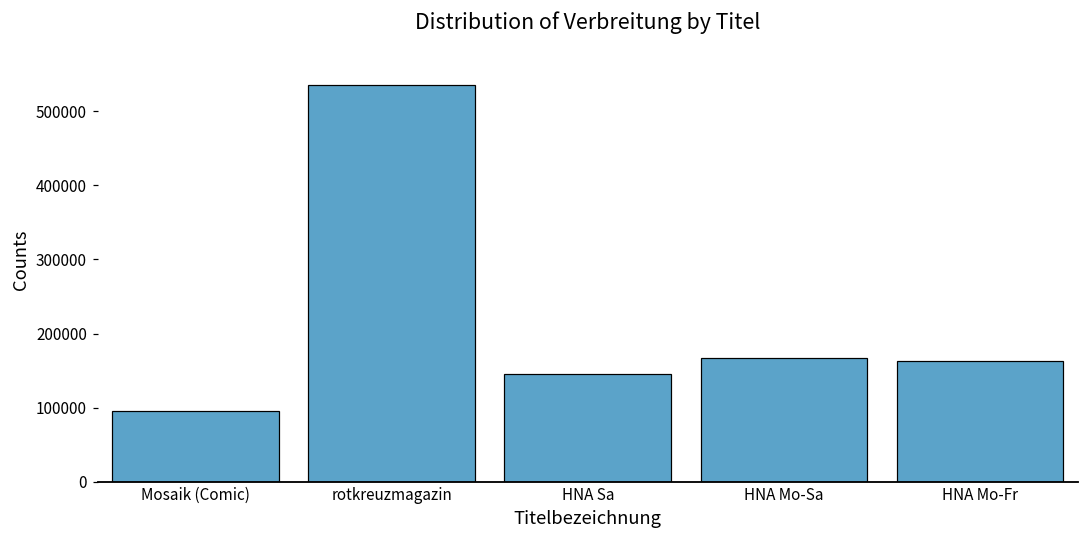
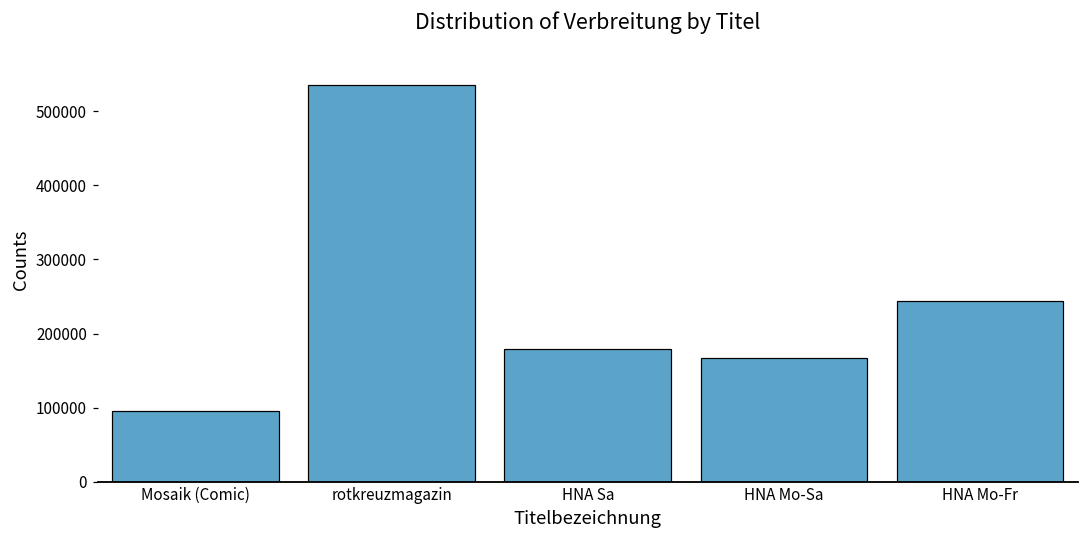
  {
    "Mosaik (Comic)": 100000,
    "rotkreuzmagazin": 530000,
-   "HNA Sa": 150000,
+   "HNA Sa": 180000,
    "HNA Mo-Sa": 170000,
-   "HNA Mo-Fr": 160000
+   "HNA Mo-Fr": 240000
  }
